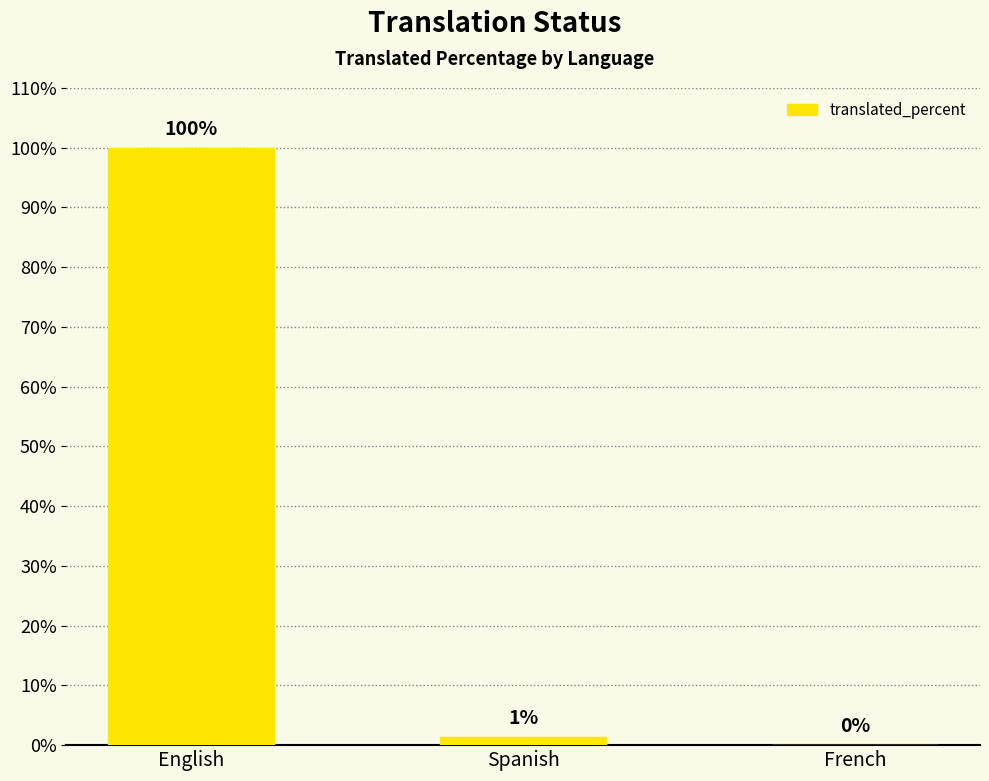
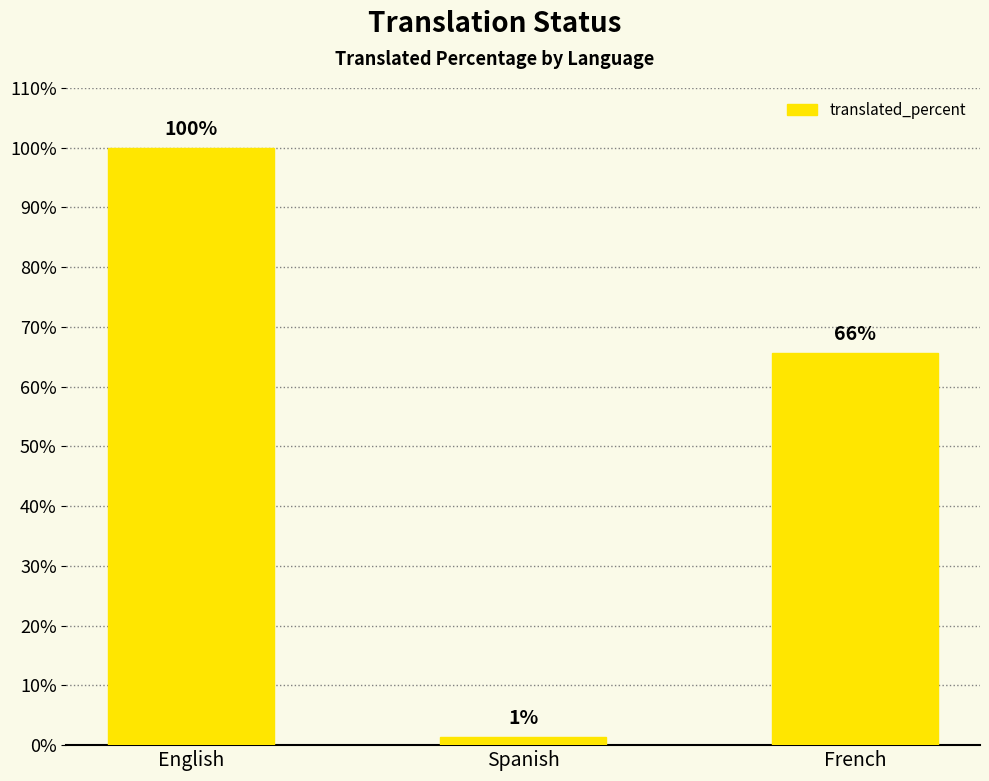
  {
    "English": "100%",
    "Spanish": "1%",
-   "French": "0%"
+   "French": "66%"
  }
